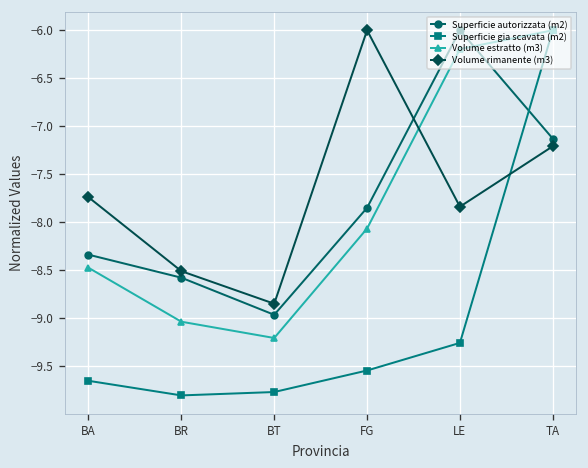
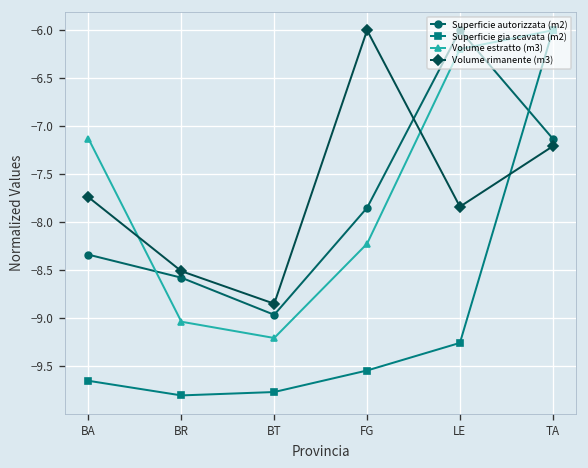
  {
    "Volume estratto (m3)": {
-     "BA": -8.5,
+     "BA": -7.1,
      "BR": -9.0,
      "BT": -9.2,
-     "FG": -8.1
+     "FG": -8.2
    }
  }
